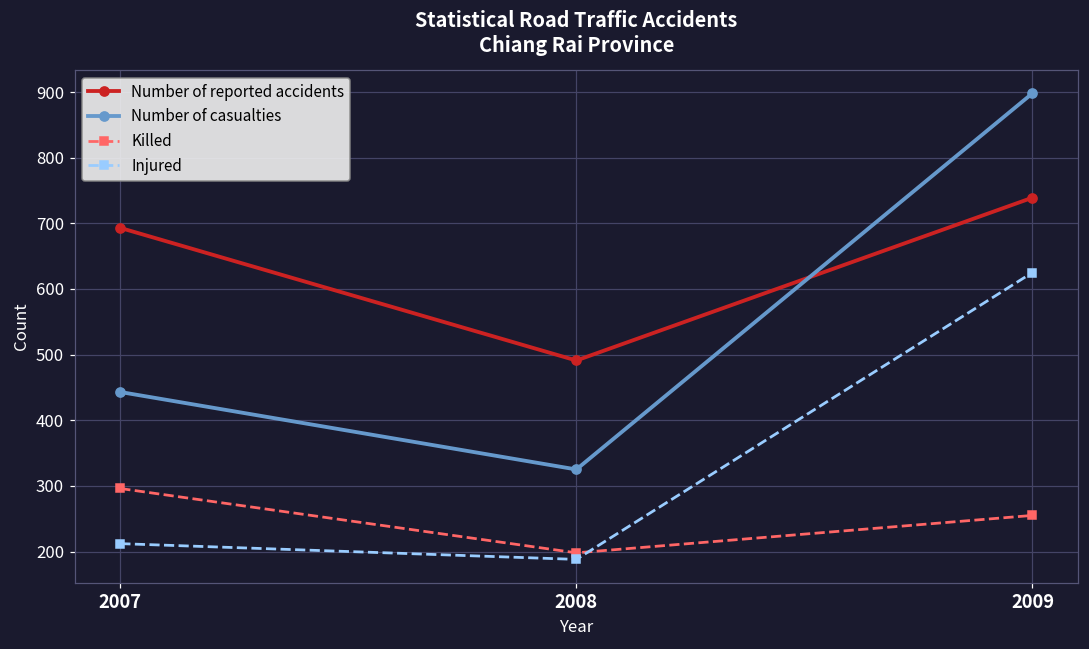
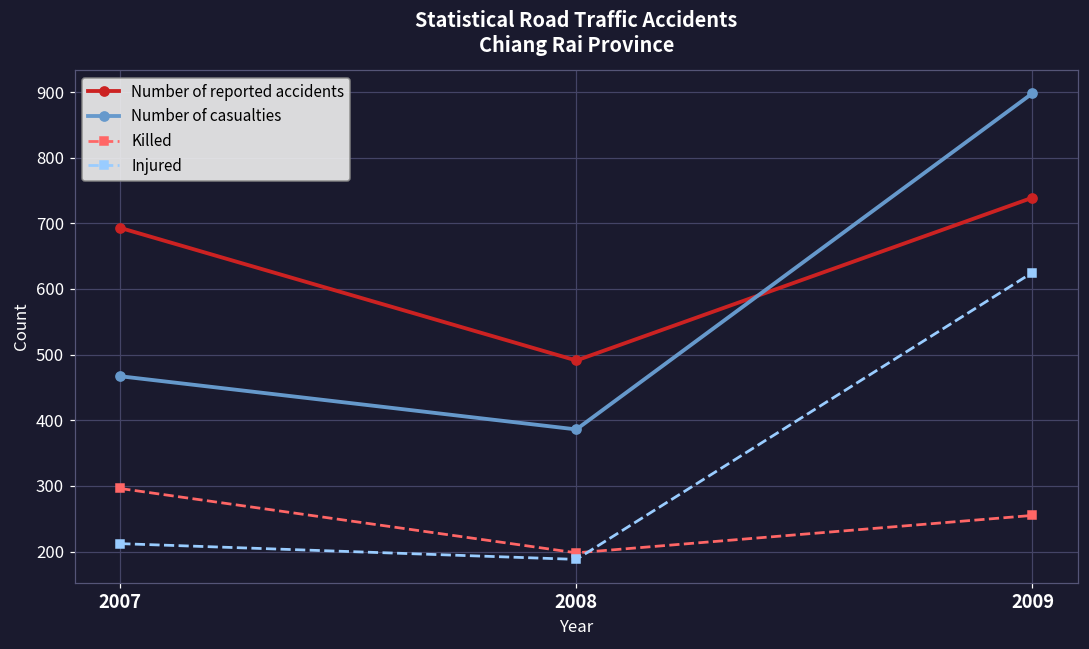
  {
    "Number of reported accidents": {
      "2007": 690,
      "2008": 490,
      "2009": 740
    },
    "Number of casualties": {
-     "2007": 440,
-     "2008": 330,
+     "2007": 470,
+     "2008": 390,
      "2009": 900
    },
    "Killed": {
      "2007": 300,
      "2008": 200,
      "2009": 260
    },
    "Injured": {
      "2007": 210,
      "2008": 190,
      "2009": 630
    }
  }
